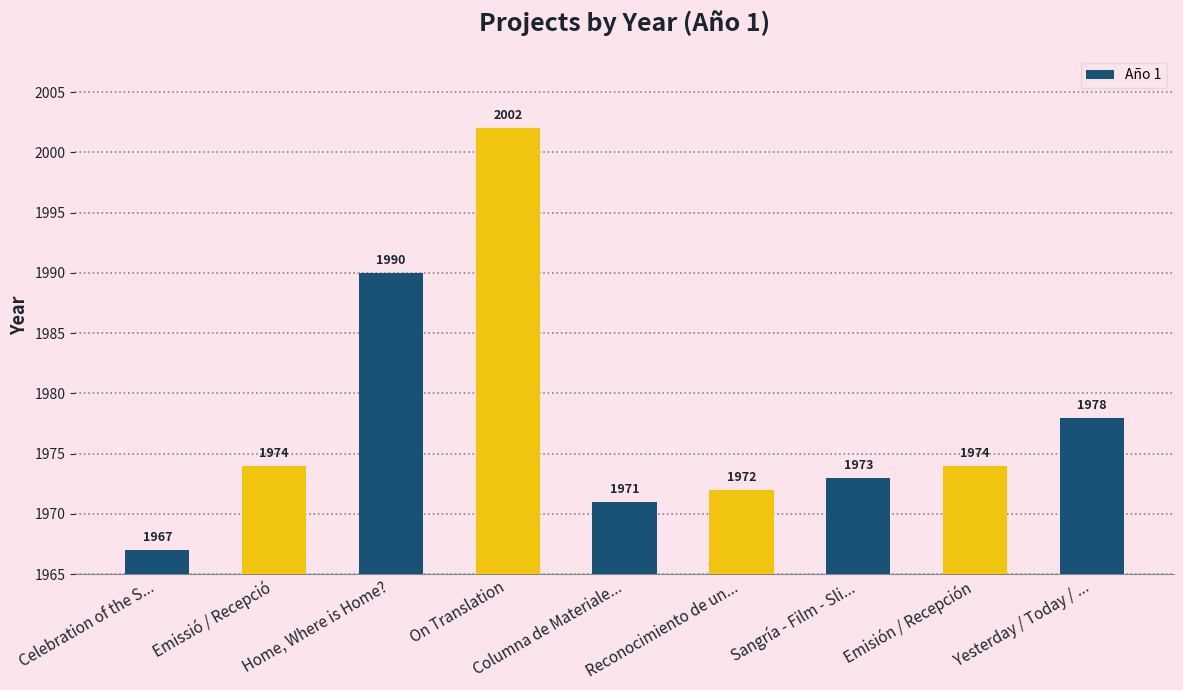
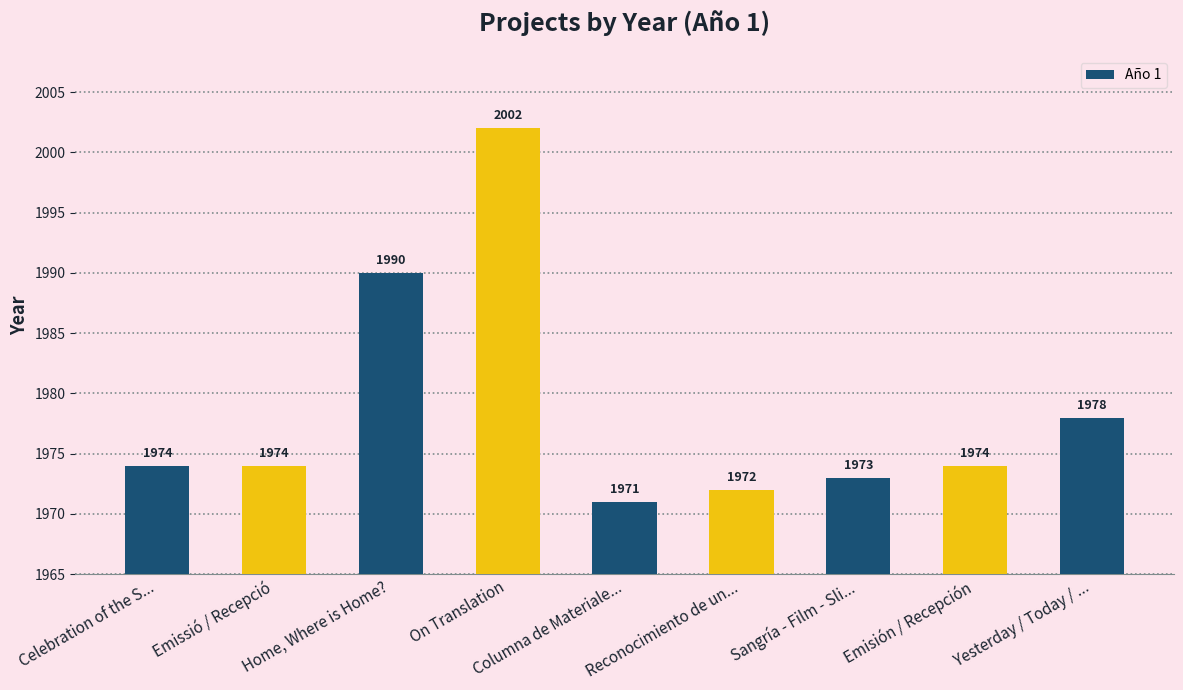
  {
-   "Celebration of the S...": 1967,
+   "Celebration of the S...": 1974,
    "Emissió / Recepció": 1974,
    "Home, Where is Home?": 1990,
    "On Translation": 2002,
    "Columna de Materiale...": 1971,
    "Reconocimiento de un...": 1972,
    "Sangría - Film - Sli...": 1973,
    "Emisión / Recepción": 1974,
    "Yesterday / Today / ...": 1978
  }
